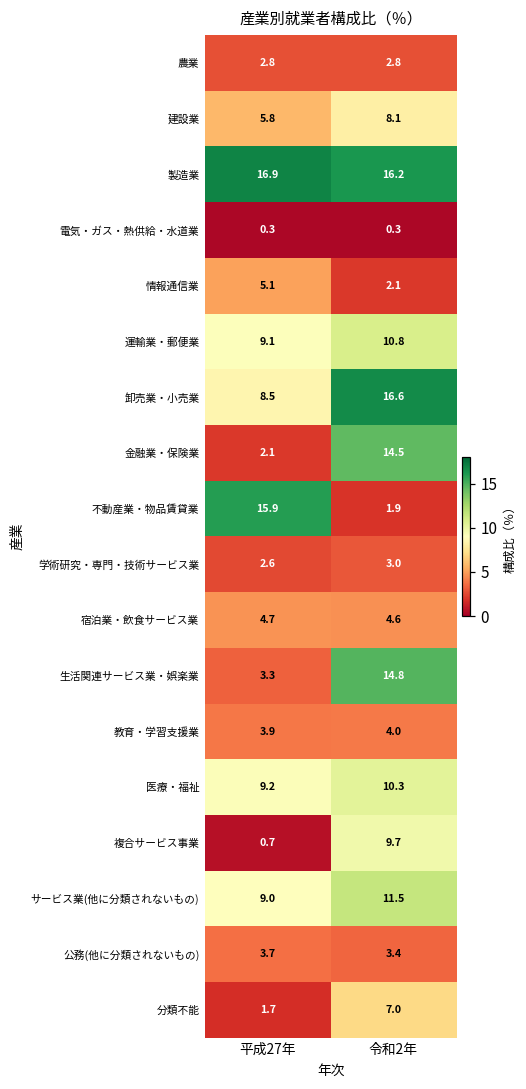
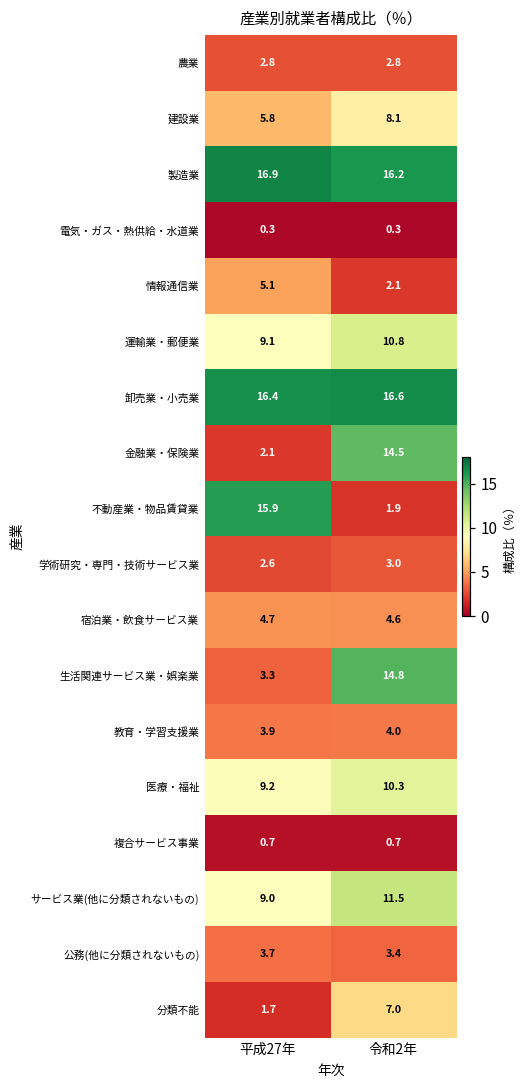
  {
    "農業": {
      "平成27年": 2.8,
      "令和2年": 2.8
    },
    "建設業": {
      "平成27年": 5.8,
      "令和2年": 8.1
    },
    "製造業": {
      "平成27年": 16.9,
      "令和2年": 16.2
    },
    "電気・ガス・熱供給・水道業": {
      "平成27年": 0.3,
      "令和2年": 0.3
    },
    "情報通信業": {
      "平成27年": 5.1,
      "令和2年": 2.1
    },
    "運輸業・郵便業": {
      "平成27年": 9.1,
      "令和2年": 10.8
    },
    "卸売業・小売業": {
-     "平成27年": 8.5,
+     "平成27年": 16.4,
      "令和2年": 16.6
    },
    "金融業・保険業": {
      "平成27年": 2.1,
      "令和2年": 14.5
    },
    "不動産業・物品賃貸業": {
      "平成27年": 15.9,
      "令和2年": 1.9
    },
    "学術研究・専門・技術サービス業": {
      "平成27年": 2.6,
      "令和2年": 3.0
    },
    "宿泊業・飲食サービス業": {
      "平成27年": 4.7,
      "令和2年": 4.6
    },
    "生活関連サービス業・娯楽業": {
      "平成27年": 3.3,
      "令和2年": 14.8
    },
    "教育・学習支援業": {
      "平成27年": 3.9,
      "令和2年": 4.0
    },
    "医療・福祉": {
      "平成27年": 9.2,
      "令和2年": 10.3
    },
    "複合サービス事業": {
      "平成27年": 0.7,
-     "令和2年": 9.7
+     "令和2年": 0.7
    },
    "サービス業(他に分類されないもの)": {
      "平成27年": 9.0,
      "令和2年": 11.5
    },
    "公務(他に分類されないもの)": {
      "平成27年": 3.7,
      "令和2年": 3.4
    },
    "分類不能": {
      "平成27年": 1.7,
      "令和2年": 7.0
    }
  }
